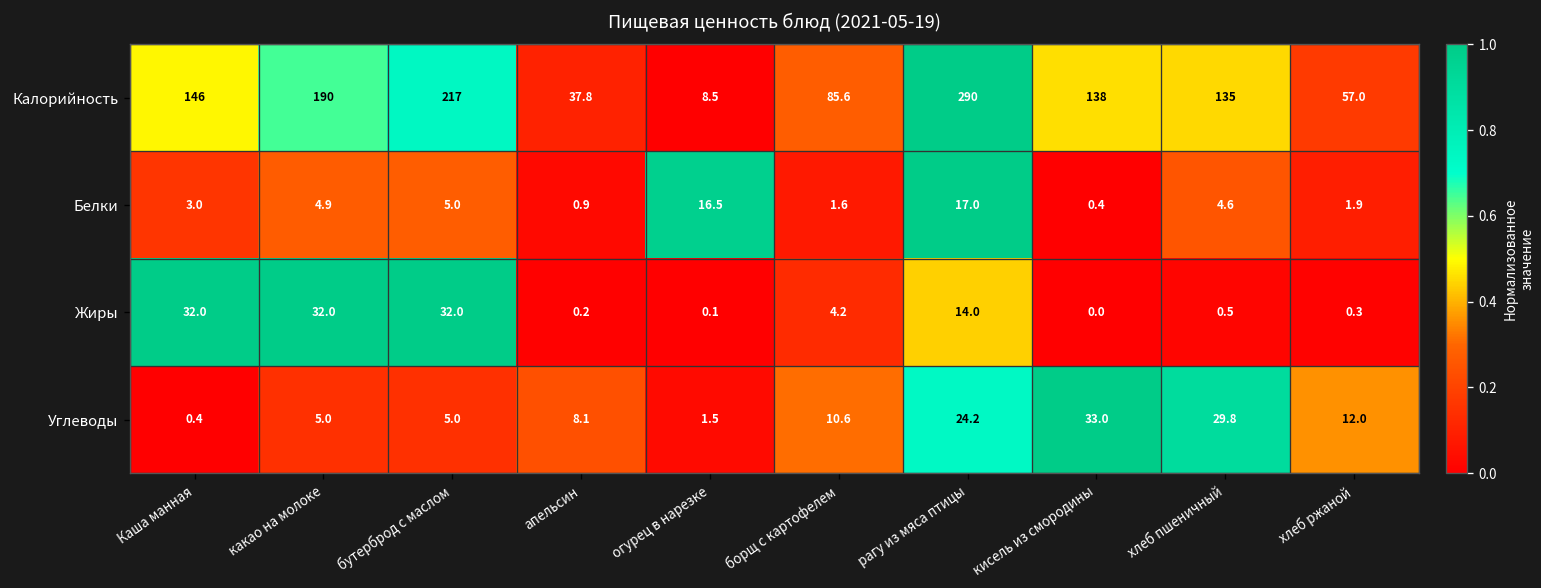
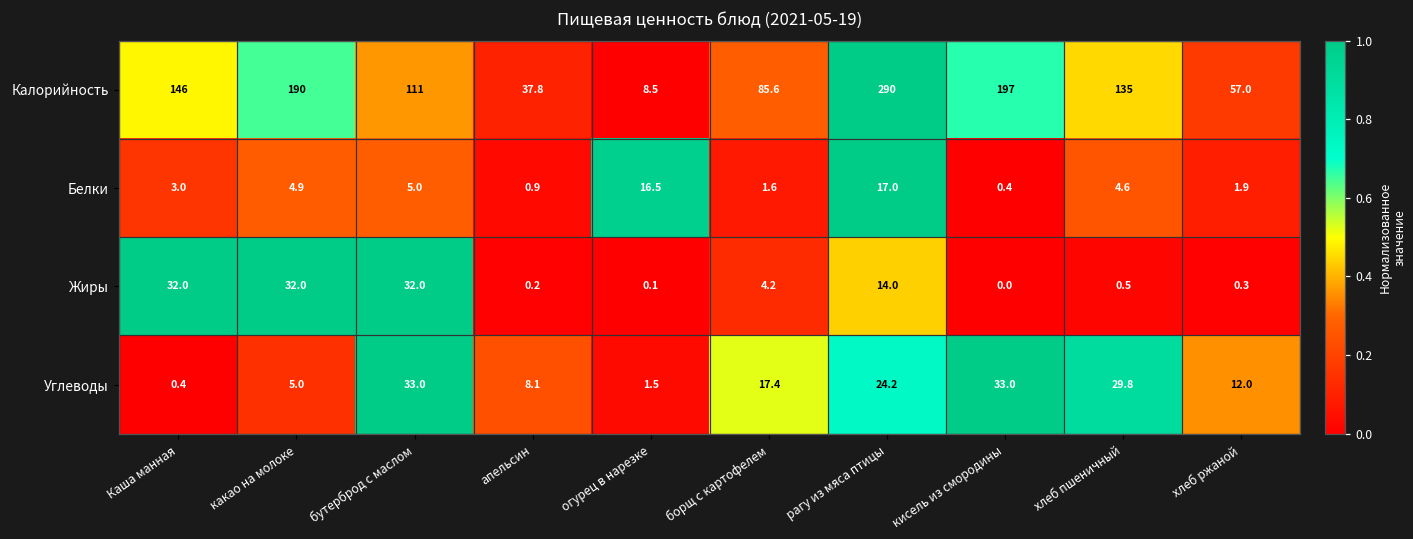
  {
    "Калорийность": {
      "Каша манная": 146,
      "какао на молоке": 190,
-     "бутерброд с маслом": 217,
+     "бутерброд с маслом": 111,
      "апельсин": 37.8,
      "огурец в нарезке": 8.5,
      "борщ с картофелем": 85.6,
      "рагу из мяса птицы": 290,
-     "кисель из смородины": 138,
+     "кисель из смородины": 197,
      "хлеб пшеничный": 135,
      "хлеб ржаной": 57.0
    },
    "Белки": {
      "Каша манная": 3.0,
      "какао на молоке": 4.9,
      "бутерброд с маслом": 5.0,
      "апельсин": 0.9,
      "огурец в нарезке": 16.5,
      "борщ с картофелем": 1.6,
      "рагу из мяса птицы": 17.0,
      "кисель из смородины": 0.4,
      "хлеб пшеничный": 4.6,
      "хлеб ржаной": 1.9
    },
    "Жиры": {
      "Каша манная": 32.0,
      "какао на молоке": 32.0,
      "бутерброд с маслом": 32.0,
      "апельсин": 0.2,
      "огурец в нарезке": 0.1,
      "борщ с картофелем": 4.2,
      "рагу из мяса птицы": 14.0,
      "кисель из смородины": 0.0,
      "хлеб пшеничный": 0.5,
      "хлеб ржаной": 0.3
    },
    "Углеводы": {
      "Каша манная": 0.4,
      "какао на молоке": 5.0,
-     "бутерброд с маслом": 5.0,
+     "бутерброд с маслом": 33.0,
      "апельсин": 8.1,
      "огурец в нарезке": 1.5,
-     "борщ с картофелем": 10.6,
+     "борщ с картофелем": 17.4,
      "рагу из мяса птицы": 24.2,
      "кисель из смородины": 33.0,
      "хлеб пшеничный": 29.8,
      "хлеб ржаной": 12.0
    }
  }
